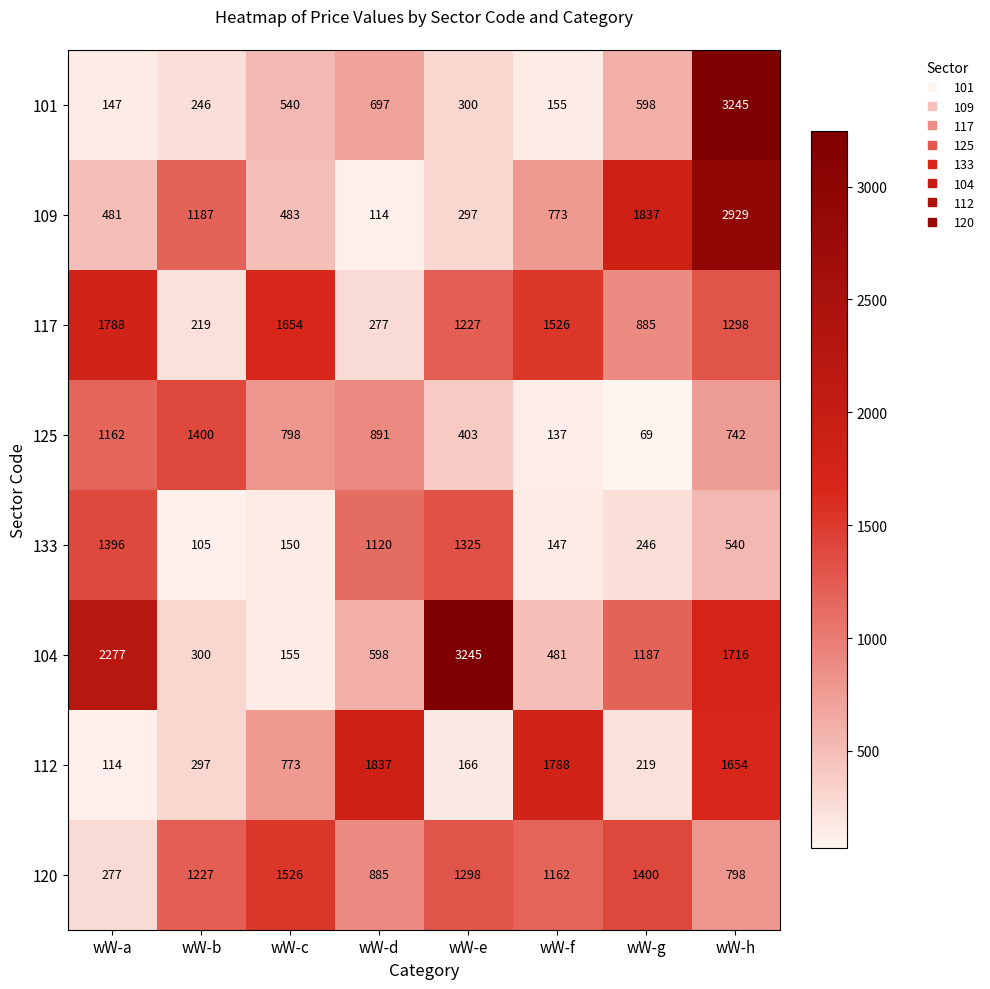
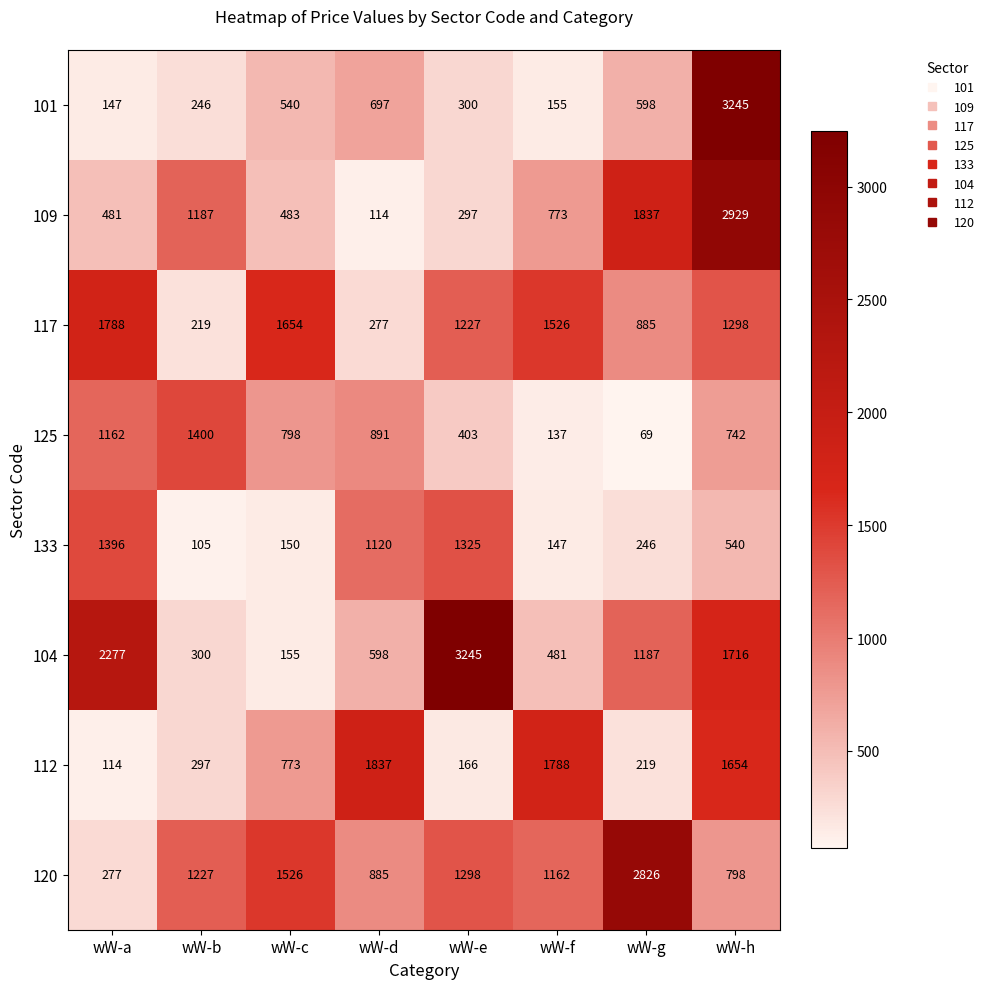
  {
    "101": {
      "wW-a": 147,
      "wW-b": 246,
      "wW-c": 540,
      "wW-d": 697,
      "wW-e": 300,
      "wW-f": 155,
      "wW-g": 598,
      "wW-h": 3245
    },
    "109": {
      "wW-a": 481,
      "wW-b": 1187,
      "wW-c": 483,
      "wW-d": 114,
      "wW-e": 297,
      "wW-f": 773,
      "wW-g": 1837,
      "wW-h": 2929
    },
    "117": {
      "wW-a": 1788,
      "wW-b": 219,
      "wW-c": 1654,
      "wW-d": 277,
      "wW-e": 1227,
      "wW-f": 1526,
      "wW-g": 885,
      "wW-h": 1298
    },
    "125": {
      "wW-a": 1162,
      "wW-b": 1400,
      "wW-c": 798,
      "wW-d": 891,
      "wW-e": 403,
      "wW-f": 137,
      "wW-g": 69,
      "wW-h": 742
    },
    "133": {
      "wW-a": 1396,
      "wW-b": 105,
      "wW-c": 150,
      "wW-d": 1120,
      "wW-e": 1325,
      "wW-f": 147,
      "wW-g": 246,
      "wW-h": 540
    },
    "104": {
      "wW-a": 2277,
      "wW-b": 300,
      "wW-c": 155,
      "wW-d": 598,
      "wW-e": 3245,
      "wW-f": 481,
      "wW-g": 1187,
      "wW-h": 1716
    },
    "112": {
      "wW-a": 114,
      "wW-b": 297,
      "wW-c": 773,
      "wW-d": 1837,
      "wW-e": 166,
      "wW-f": 1788,
      "wW-g": 219,
      "wW-h": 1654
    },
    "120": {
      "wW-a": 277,
      "wW-b": 1227,
      "wW-c": 1526,
      "wW-d": 885,
      "wW-e": 1298,
      "wW-f": 1162,
-     "wW-g": 1400,
+     "wW-g": 2826,
      "wW-h": 798
    }
  }
